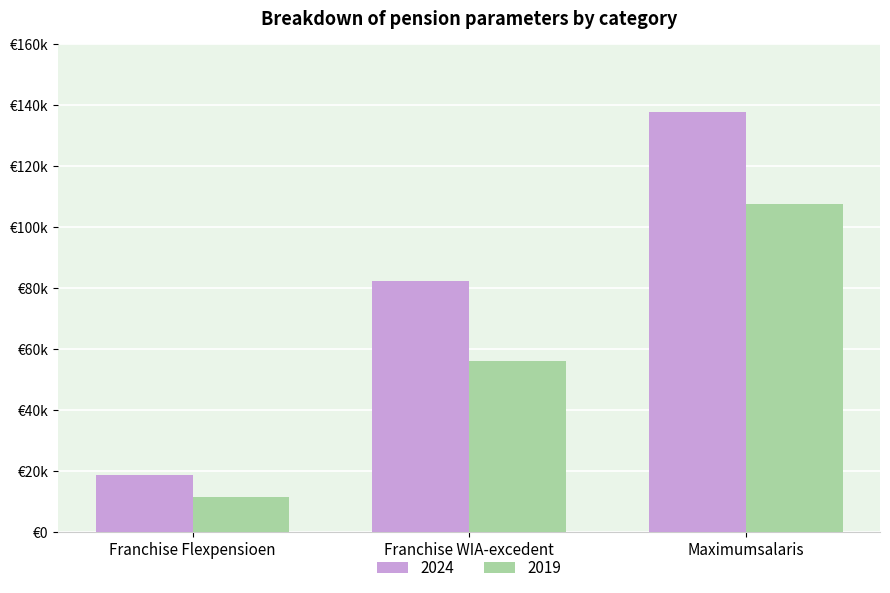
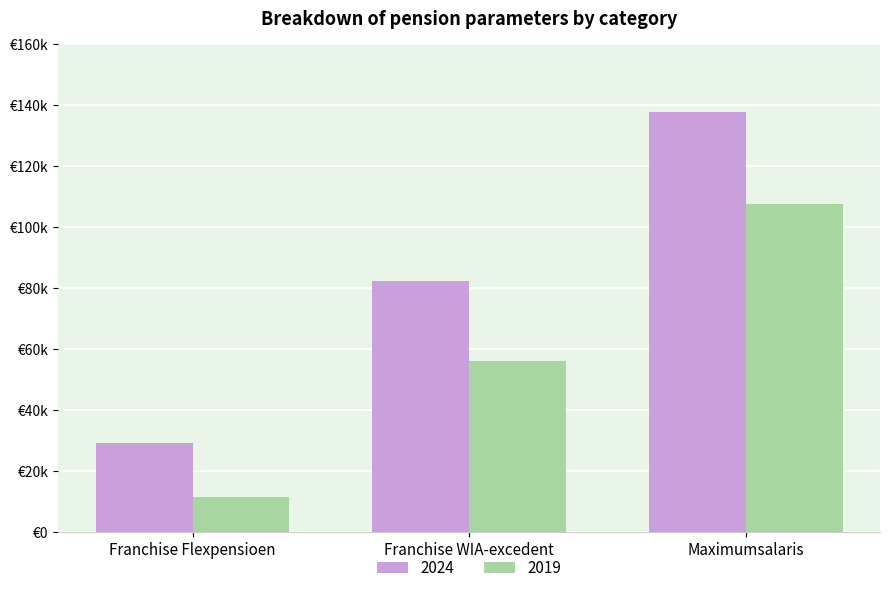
  {
    "2024": {
-     "Franchise Flexpensioen": "€19000",
+     "Franchise Flexpensioen": "€29000",
      "Franchise WIA-excedent": "€82000",
      "Maximumsalaris": "€138000"
    },
    "2019": {
      "Franchise Flexpensioen": "€12000",
      "Franchise WIA-excedent": "€56000",
      "Maximumsalaris": "€108000"
    }
  }
